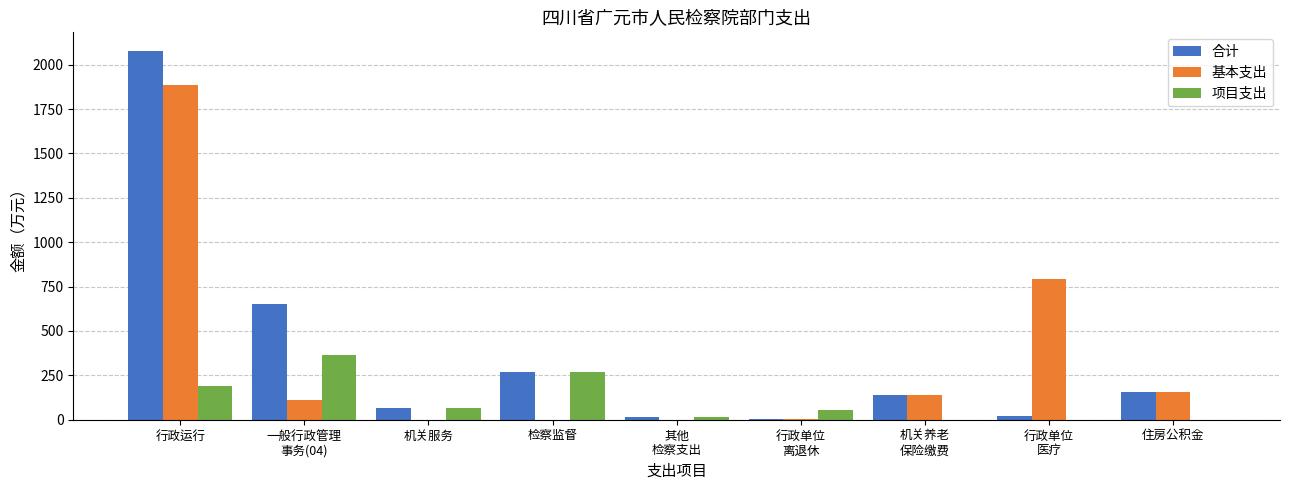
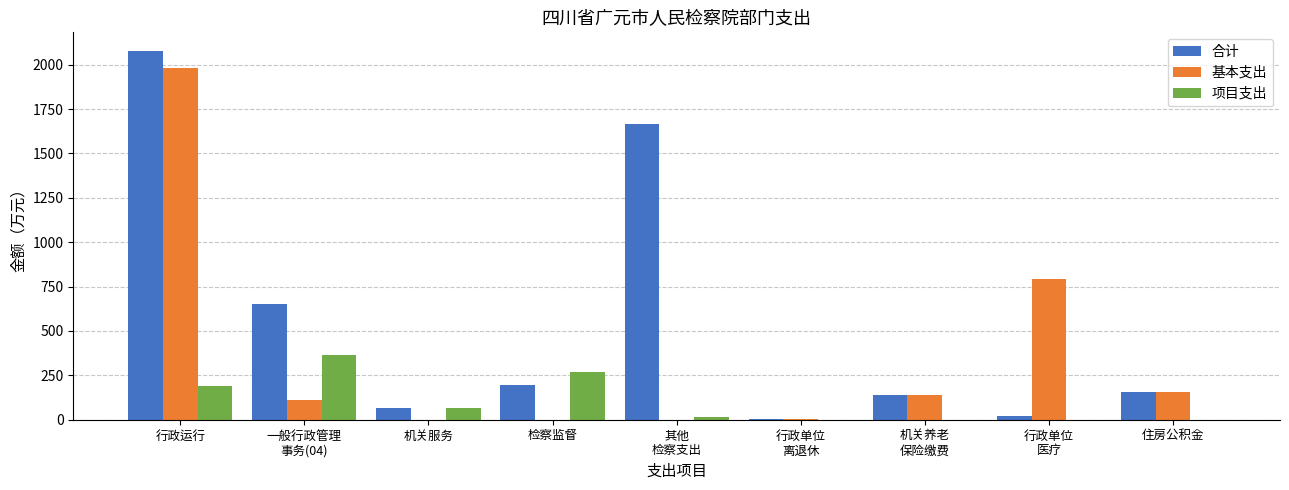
  {
    "合计": {
      "行政运行": 2080,
      "一般行政管理 事务(04)": 650,
      "机关服务": 70,
-     "检察监督": 270,
-     "其他 检察支出": 20,
+     "检察监督": 200,
+     "其他 检察支出": 1670,
      "机关养老 保险缴费": 140,
      "行政单位 医疗": 20,
      "住房公积金": 160
    },
    "基本支出": {
-     "行政运行": 1890,
+     "行政运行": 1980,
      "一般行政管理 事务(04)": 110,
      "机关服务": 0,
      "检察监督": 0,
      "其他 检察支出": 0,
      "机关养老 保险缴费": 140,
      "行政单位 医疗": 790,
      "住房公积金": 160
    },
    "项目支出": {
      "行政运行": 190,
      "一般行政管理 事务(04)": 370,
      "机关服务": 70,
      "检察监督": 270,
      "其他 检察支出": 20,
-     "行政单位 离退休": 50,
+     "行政单位 离退休": 0,
      "机关养老 保险缴费": 0,
      "行政单位 医疗": 0,
      "住房公积金": 0
    }
  }
